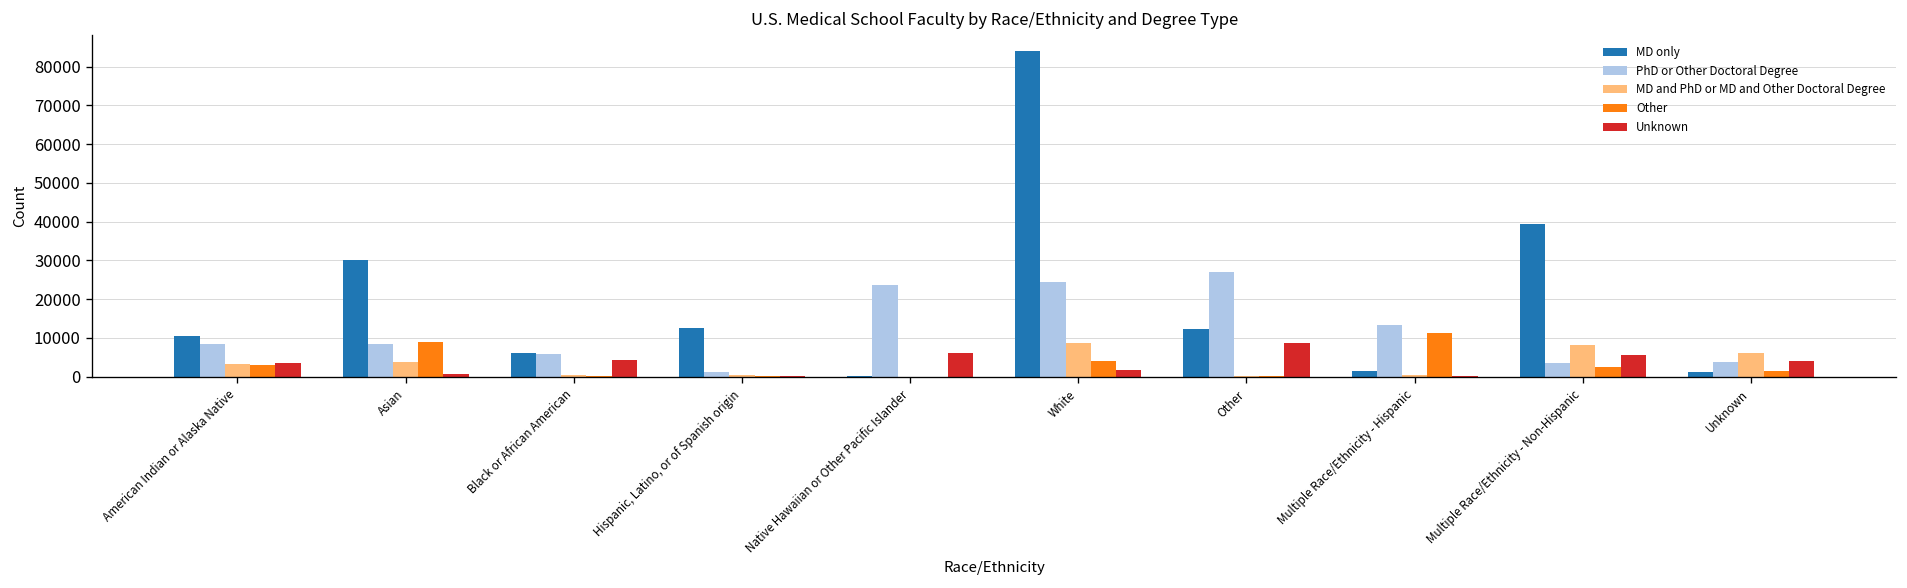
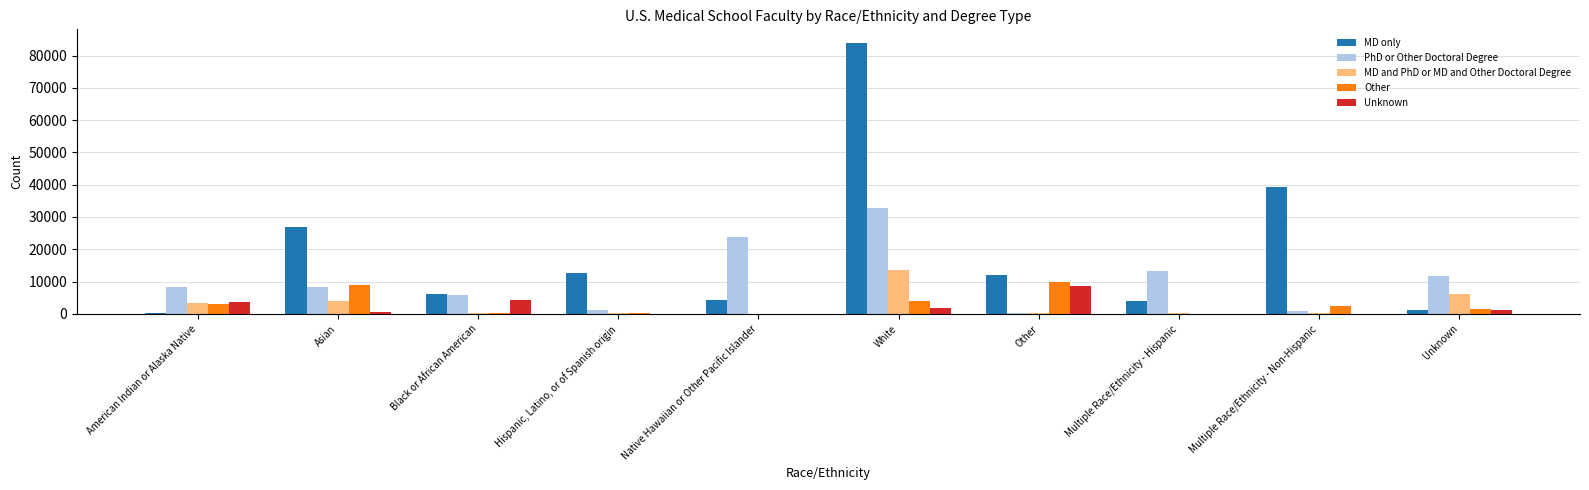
  {
    "MD only": {
-     "American Indian or Alaska Native": 10000,
-     "Asian": 30000,
+     "American Indian or Alaska Native": 0,
+     "Asian": 27000,
      "Black or African American": 6000,
      "Hispanic, Latino, or of Spanish origin": 13000,
-     "Native Hawaiian or Other Pacific Islander": 0,
+     "Native Hawaiian or Other Pacific Islander": 4000,
      "White": 84000,
      "Other": 12000,
-     "Multiple Race/Ethnicity - Hispanic": 1000,
+     "Multiple Race/Ethnicity - Hispanic": 4000,
      "Multiple Race/Ethnicity - Non-Hispanic": 39000,
      "Unknown": 1000
    },
    "PhD or Other Doctoral Degree": {
      "American Indian or Alaska Native": 8000,
      "Asian": 8000,
      "Black or African American": 6000,
      "Hispanic, Latino, or of Spanish origin": 1000,
      "Native Hawaiian or Other Pacific Islander": 24000,
-     "White": 24000,
-     "Other": 27000,
+     "White": 33000,
+     "Other": 0,
      "Multiple Race/Ethnicity - Hispanic": 13000,
-     "Multiple Race/Ethnicity - Non-Hispanic": 3000,
-     "Unknown": 4000
+     "Multiple Race/Ethnicity - Non-Hispanic": 1000,
+     "Unknown": 12000
    },
    "MD and PhD or MD and Other Doctoral Degree": {
      "American Indian or Alaska Native": 3000,
      "Asian": 4000,
-     "White": 9000,
-     "Multiple Race/Ethnicity - Non-Hispanic": 8000,
+     "White": 14000,
+     "Multiple Race/Ethnicity - Non-Hispanic": 0,
      "Unknown": 6000
    },
    "Other": {
      "American Indian or Alaska Native": 3000,
      "Asian": 9000,
      "White": 4000,
-     "Other": 0,
-     "Multiple Race/Ethnicity - Hispanic": 11000,
+     "Other": 10000,
+     "Multiple Race/Ethnicity - Hispanic": 0,
      "Multiple Race/Ethnicity - Non-Hispanic": 3000,
      "Unknown": 1000
    },
    "Unknown": {
      "American Indian or Alaska Native": 4000,
      "Black or African American": 4000,
-     "Native Hawaiian or Other Pacific Islander": 6000,
+     "Native Hawaiian or Other Pacific Islander": 0,
      "White": 2000,
      "Other": 9000,
-     "Multiple Race/Ethnicity - Non-Hispanic": 6000,
-     "Unknown": 4000
+     "Multiple Race/Ethnicity - Non-Hispanic": 0,
+     "Unknown": 1000
    }
  }
